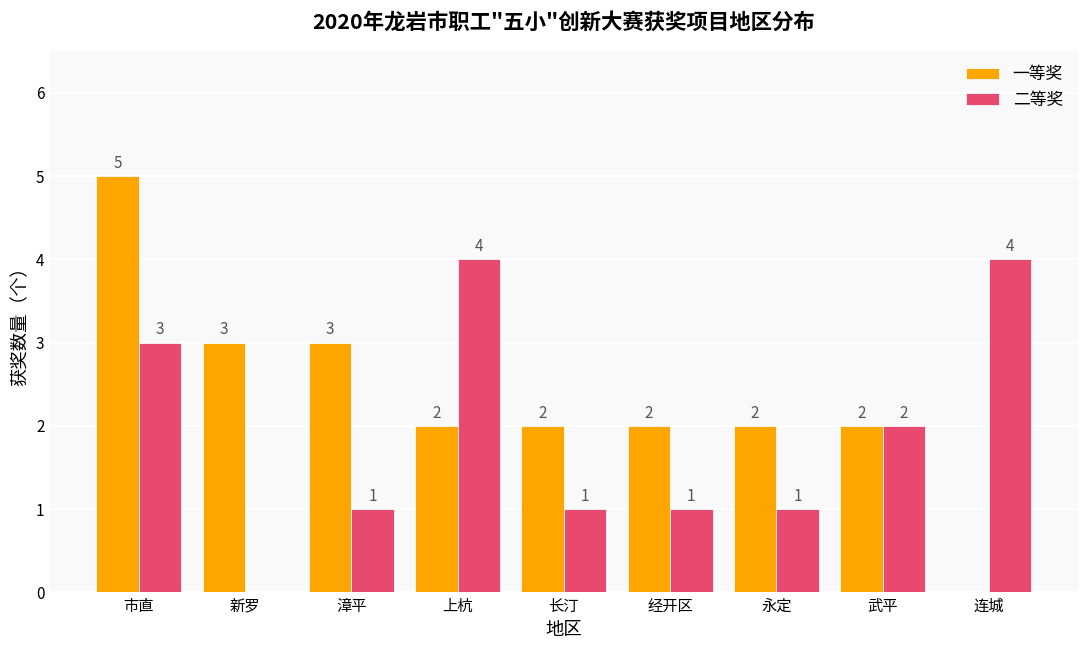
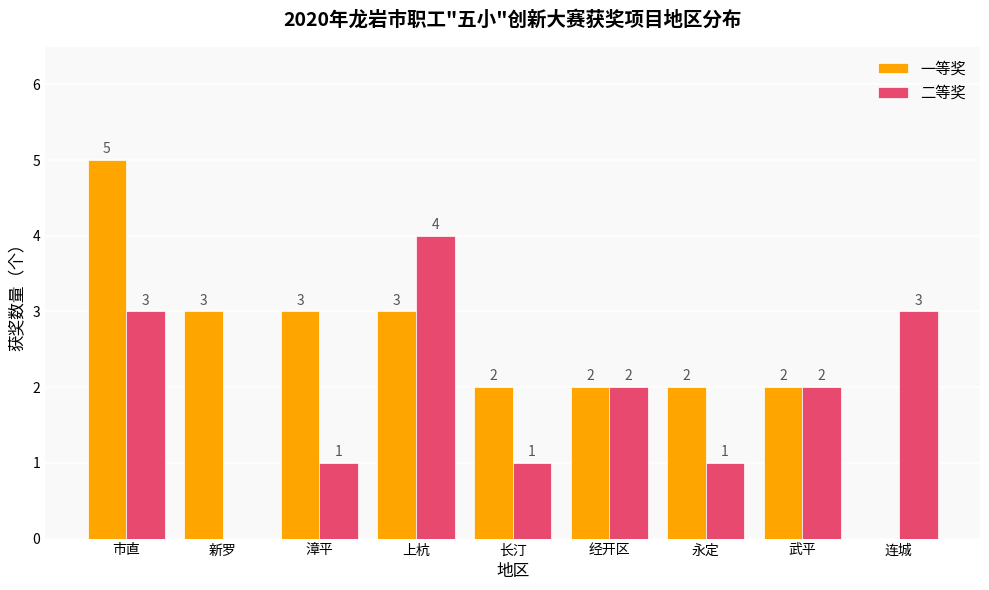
  {
    "一等奖": {
      "市直": 5,
      "新罗": 3,
      "漳平": 3,
-     "上杭": 2,
+     "上杭": 3,
      "长汀": 2,
      "经开区": 2,
      "永定": 2,
      "武平": 2
    },
    "二等奖": {
      "市直": 3,
      "漳平": 1,
      "上杭": 4,
      "长汀": 1,
-     "经开区": 1,
+     "经开区": 2,
      "永定": 1,
      "武平": 2,
-     "连城": 4
+     "连城": 3
    }
  }
